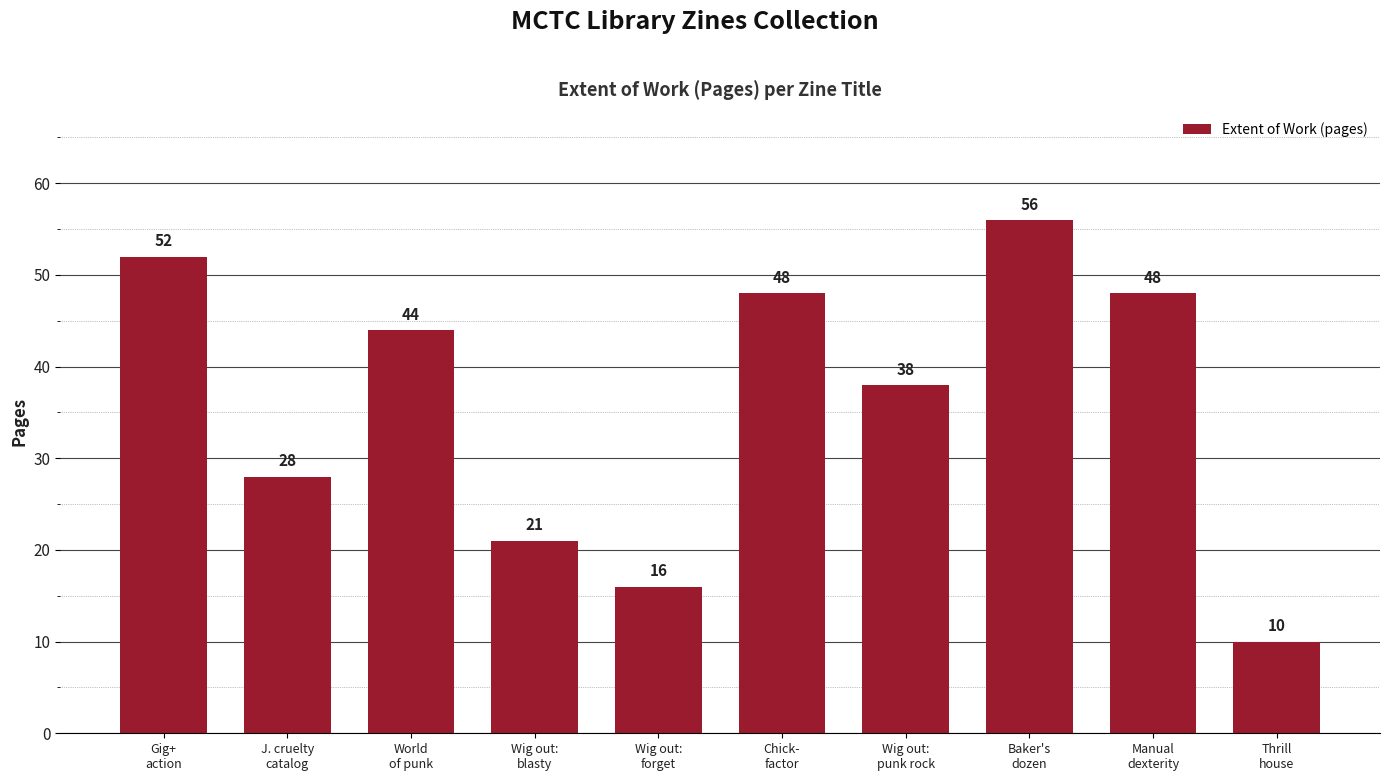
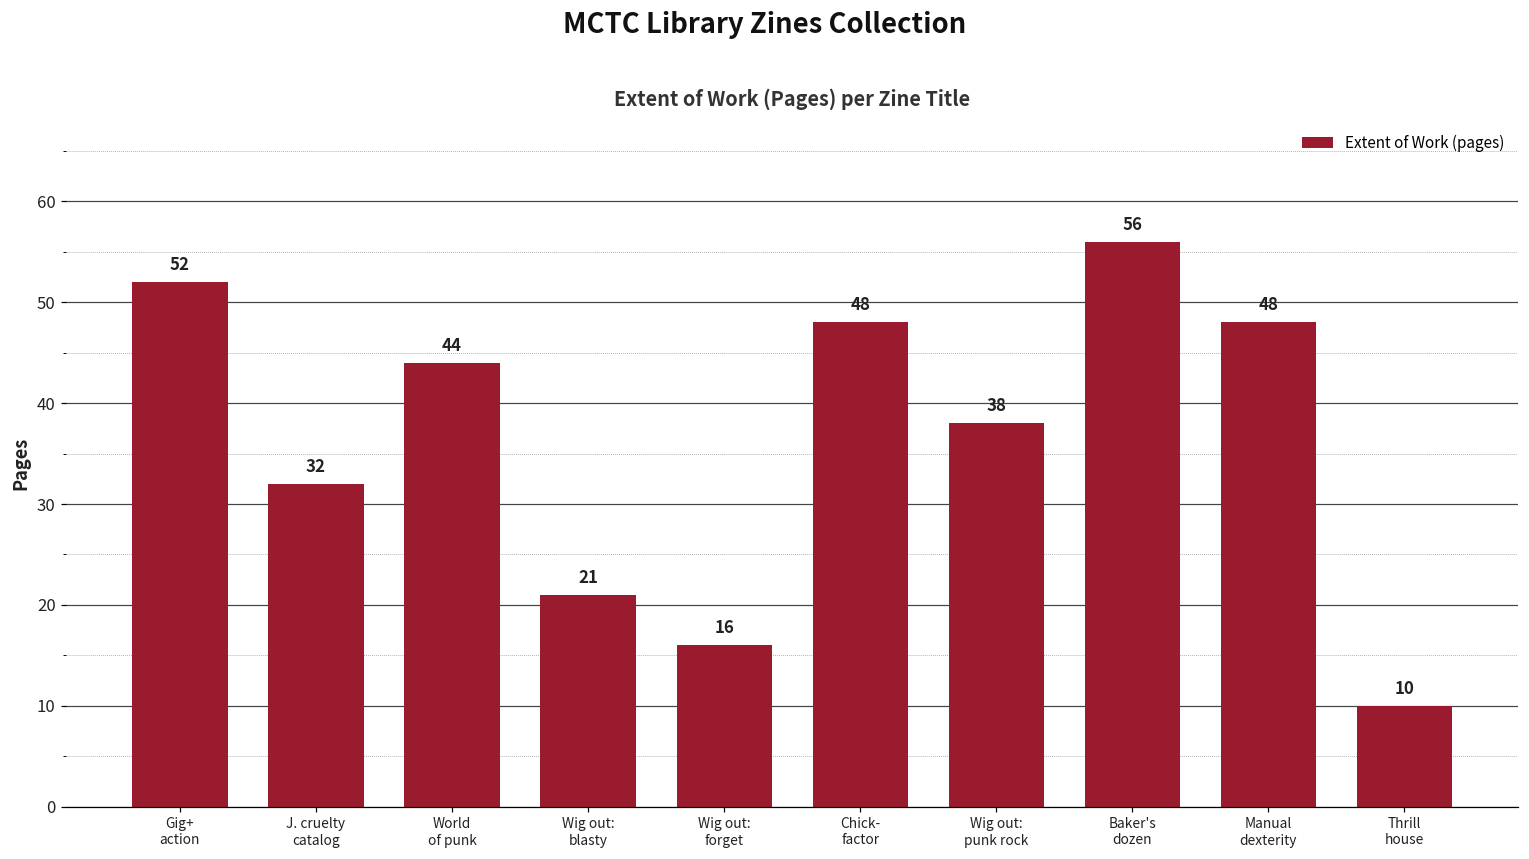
  {
    "Gig+ action": 52,
-   "J. cruelty catalog": 28,
+   "J. cruelty catalog": 32,
    "World of punk": 44,
    "Wig out: blasty": 21,
    "Wig out: forget": 16,
    "Chick- factor": 48,
    "Wig out: punk rock": 38,
    "Baker's dozen": 56,
    "Manual dexterity": 48,
    "Thrill house": 10
  }
